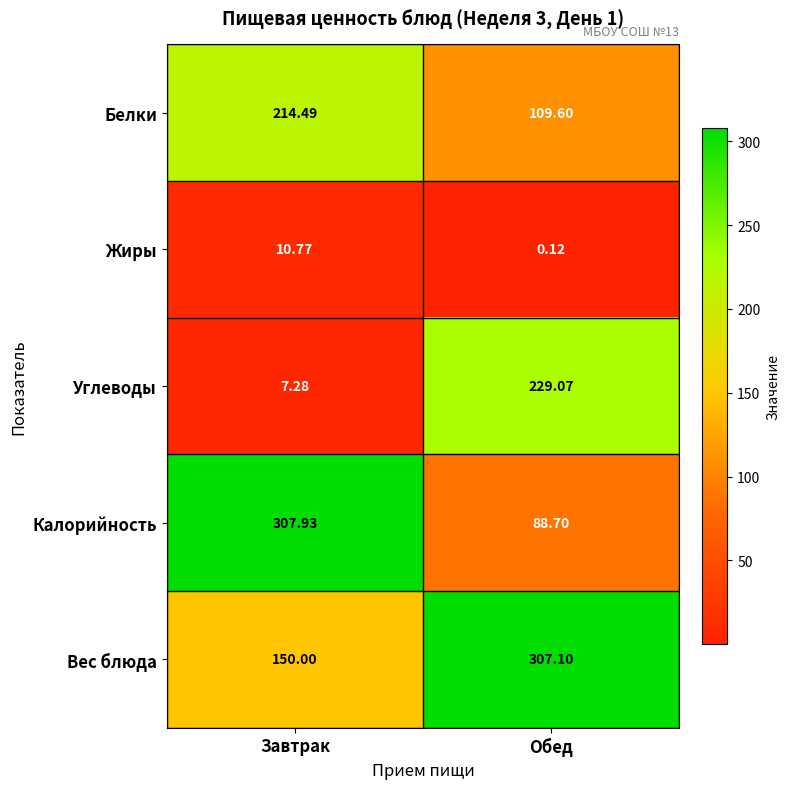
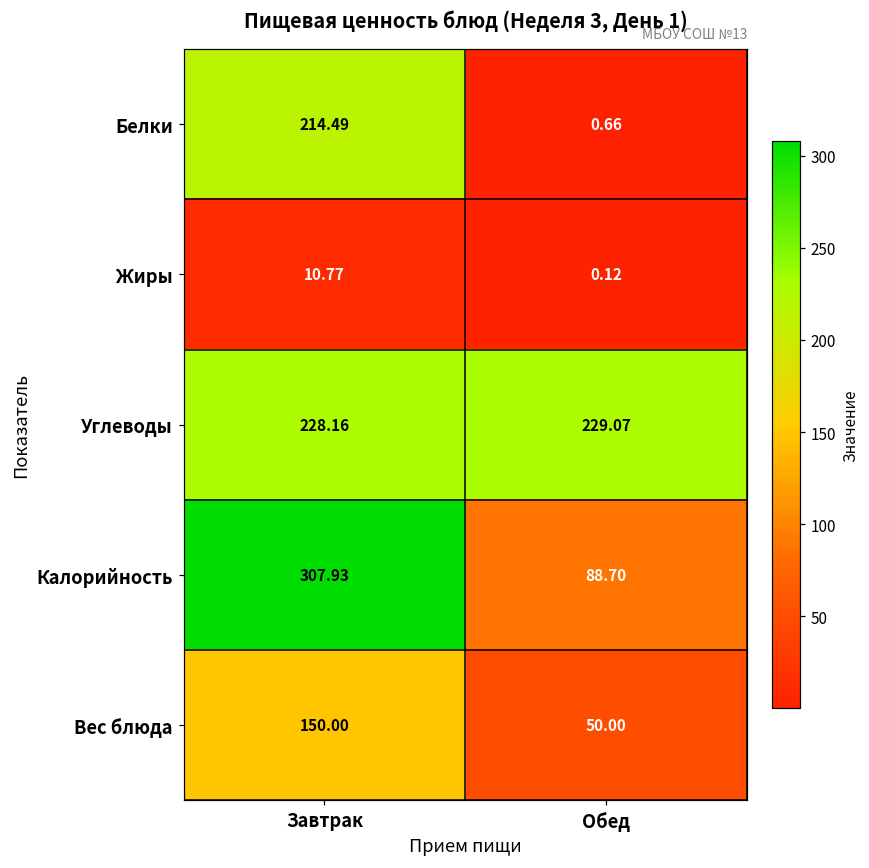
  {
    "Белки": {
      "Завтрак": 214.49,
-     "Обед": 109.60
+     "Обед": 0.66
    },
    "Жиры": {
      "Завтрак": 10.77,
      "Обед": 0.12
    },
    "Углеводы": {
-     "Завтрак": 7.28,
+     "Завтрак": 228.16,
      "Обед": 229.07
    },
    "Калорийность": {
      "Завтрак": 307.93,
      "Обед": 88.70
    },
    "Вес блюда": {
      "Завтрак": 150.00,
-     "Обед": 307.10
+     "Обед": 50.00
    }
  }
